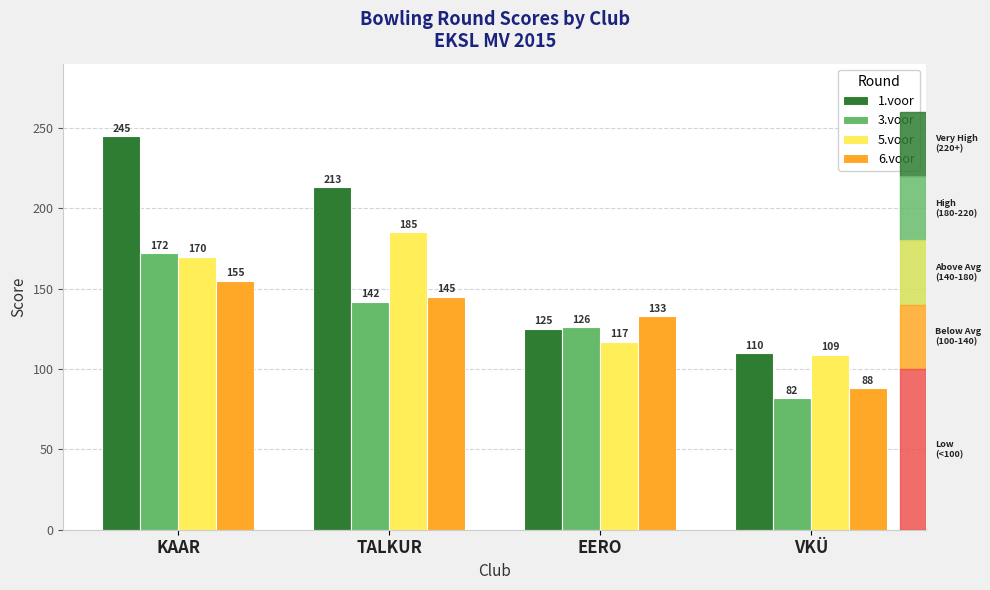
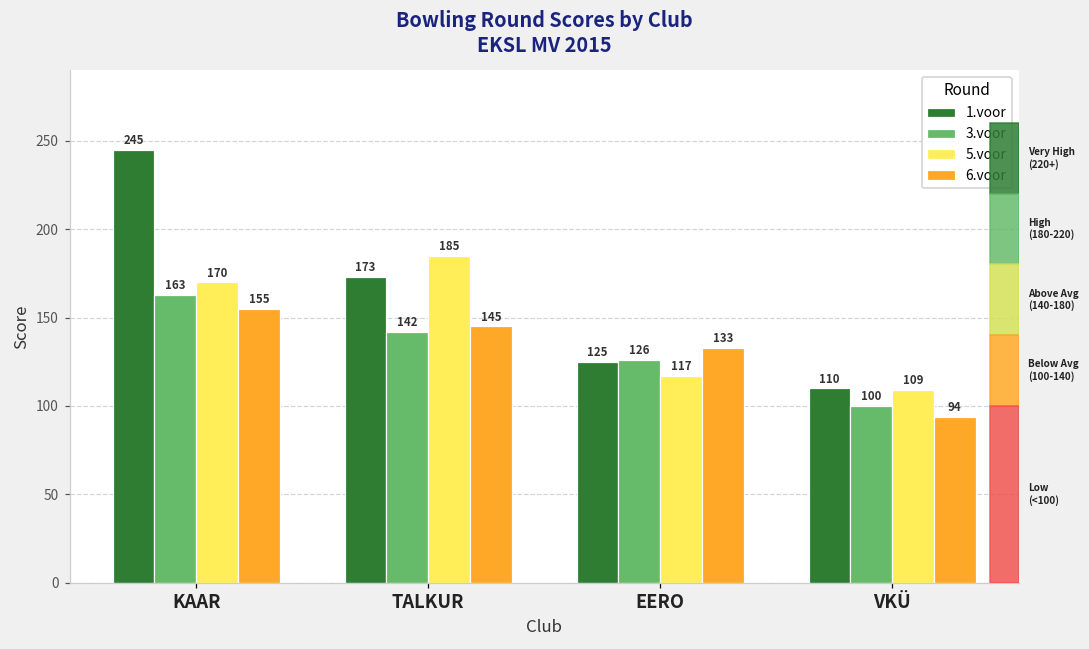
  {
    "1.voor": {
      "KAAR": 245,
-     "TALKUR": 213,
+     "TALKUR": 173,
      "EERO": 125,
      "VKÜ": 110
    },
    "3.voor": {
-     "KAAR": 172,
+     "KAAR": 163,
      "TALKUR": 142,
      "EERO": 126,
-     "VKÜ": 82
+     "VKÜ": 100
    },
    "5.voor": {
      "KAAR": 170,
      "TALKUR": 185,
      "EERO": 117,
      "VKÜ": 109
    },
    "6.voor": {
      "KAAR": 155,
      "TALKUR": 145,
      "EERO": 133,
-     "VKÜ": 88
+     "VKÜ": 94
    }
  }
